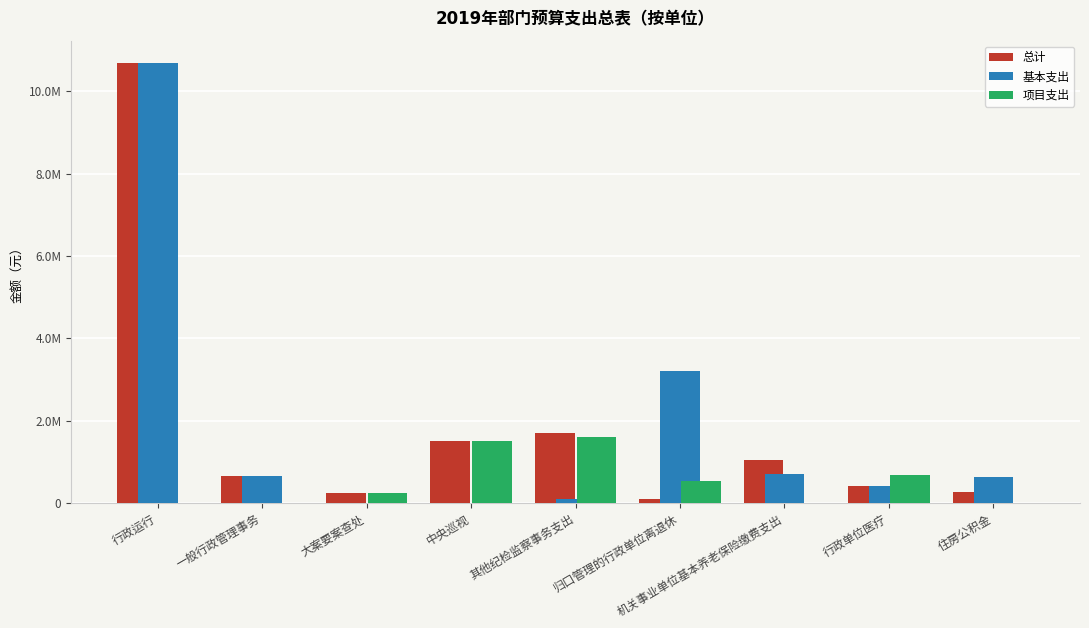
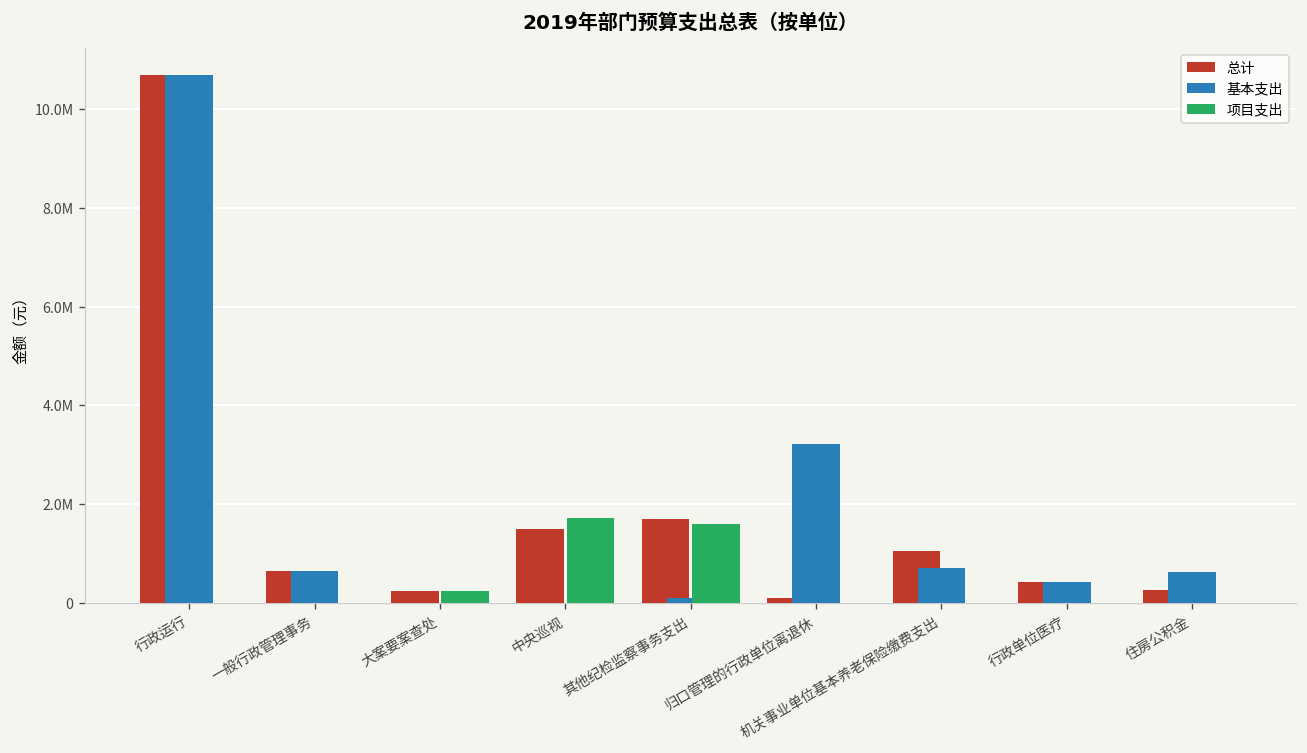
  {
    "总计": {
      "行政运行": 10700000,
      "一般行政管理事务": 600000,
      "大案要案查处": 300000,
      "中央巡视": 1500000,
      "其他纪检监察事务支出": 1700000,
      "归口管理的行政单位离退休": 100000,
      "机关事业单位基本养老保险缴费支出": 1000000,
      "行政单位医疗": 400000,
      "住房公积金": 300000
    },
    "基本支出": {
      "行政运行": 10700000,
      "一般行政管理事务": 600000,
      "大案要案查处": 0,
      "中央巡视": 0,
      "其他纪检监察事务支出": 100000,
      "归口管理的行政单位离退休": 3200000,
      "机关事业单位基本养老保险缴费支出": 700000,
      "行政单位医疗": 400000,
      "住房公积金": 600000
    },
    "项目支出": {
      "行政运行": 0,
      "一般行政管理事务": 0,
      "大案要案查处": 300000,
-     "中央巡视": 1500000,
+     "中央巡视": 1700000,
      "其他纪检监察事务支出": 1600000,
-     "归口管理的行政单位离退休": 500000,
+     "归口管理的行政单位离退休": 0,
      "机关事业单位基本养老保险缴费支出": 0,
-     "行政单位医疗": 700000,
+     "行政单位医疗": 0,
      "住房公积金": 0
    }
  }
